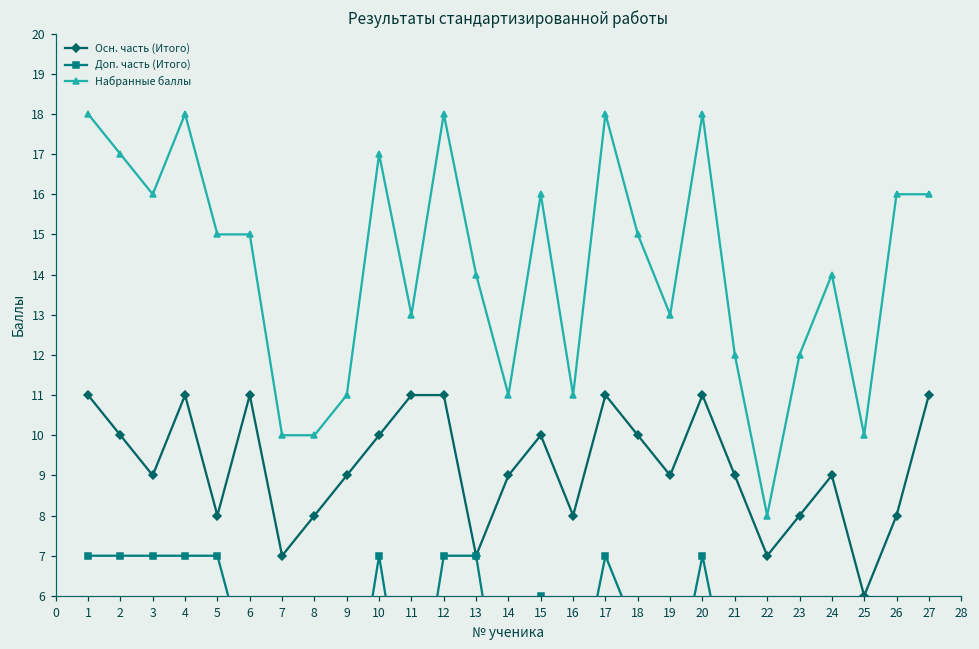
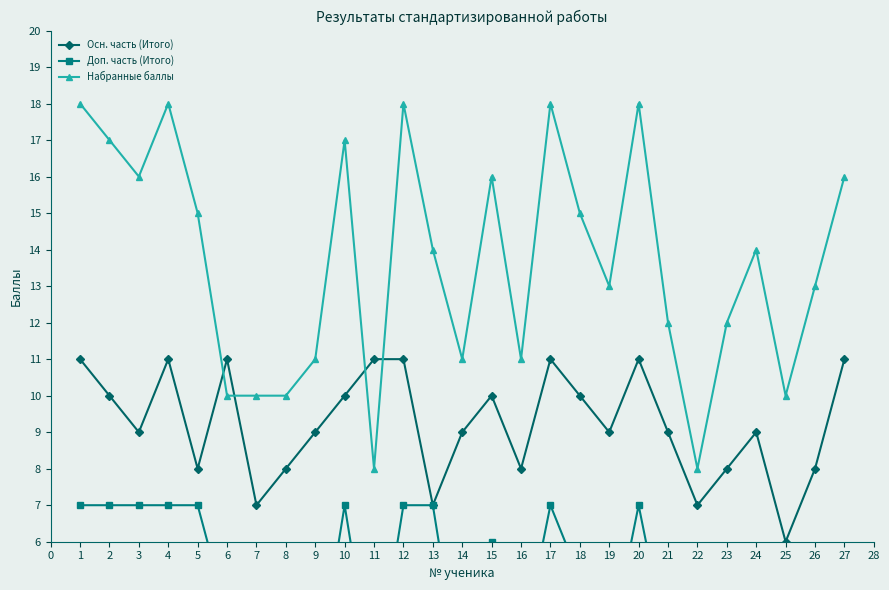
  {
    "Набранные баллы": {
      "1": 18,
      "2": 17,
      "3": 16,
      "4": 18,
      "5": 15,
-     "6": 15,
+     "6": 10,
      "7": 10,
      "8": 10,
      "9": 11,
      "10": 17,
-     "11": 13,
+     "11": 8,
      "12": 18,
      "13": 14,
      "14": 11,
      "15": 16,
      "16": 11,
      "17": 18,
      "18": 15,
      "19": 13,
      "20": 18,
      "21": 12,
      "22": 8,
      "23": 12,
      "24": 14,
      "25": 10,
-     "26": 16,
+     "26": 13,
      "27": 16
    }
  }
